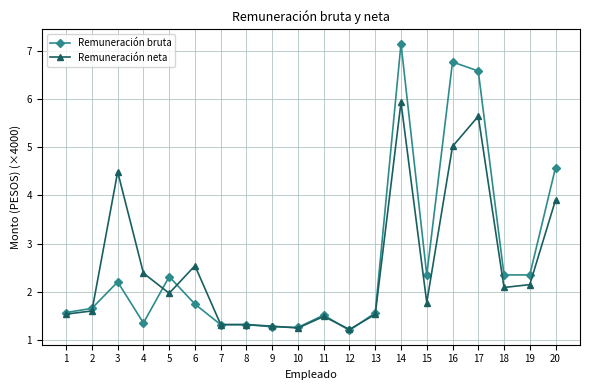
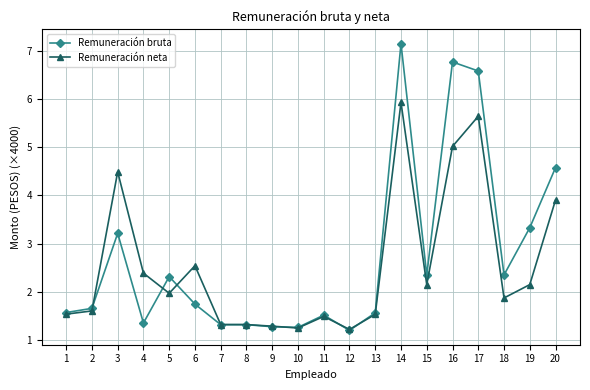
  {
    "Remuneración bruta": {
-     "3": 2.2,
+     "3": 3.2,
      "4": 1.4,
      "5": 2.3,
      "6": 1.7,
      "14": 7.1,
      "15": 2.4,
      "16": 6.8,
      "17": 6.6,
      "18": 2.4,
-     "19": 2.4,
+     "19": 3.3,
      "20": 4.6
    },
    "Remuneración neta": {
      "3": 4.5,
      "4": 2.4,
      "5": 2.0,
      "6": 2.5,
      "14": 5.9,
-     "15": 1.8,
+     "15": 2.2,
      "16": 5.0,
      "17": 5.6,
-     "18": 2.1,
+     "18": 1.9,
      "19": 2.2,
      "20": 3.9
    }
  }
